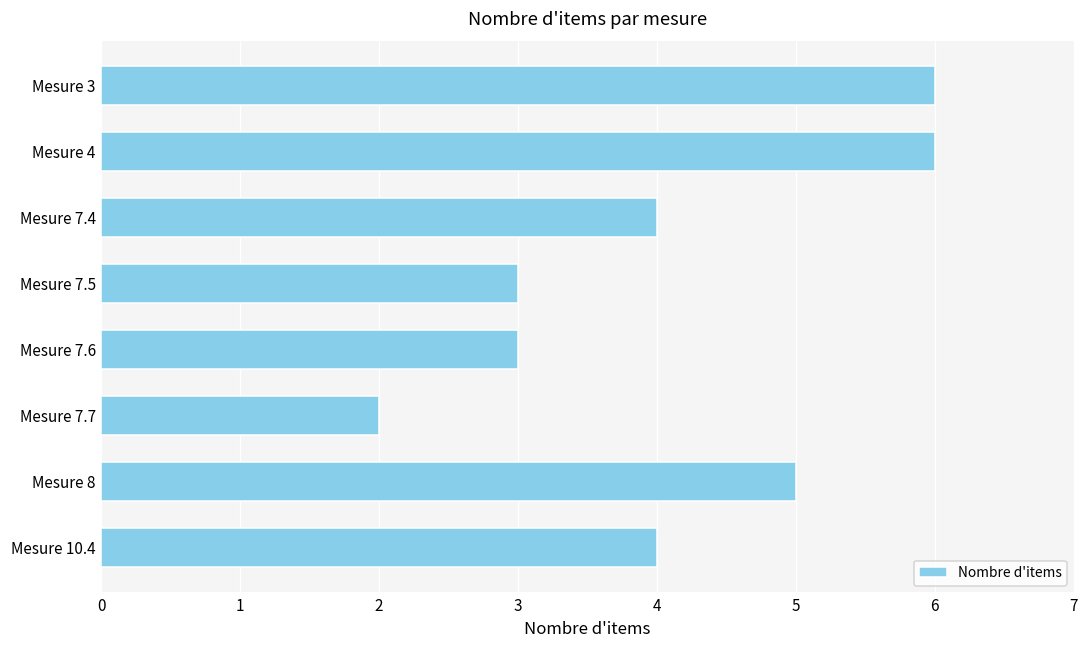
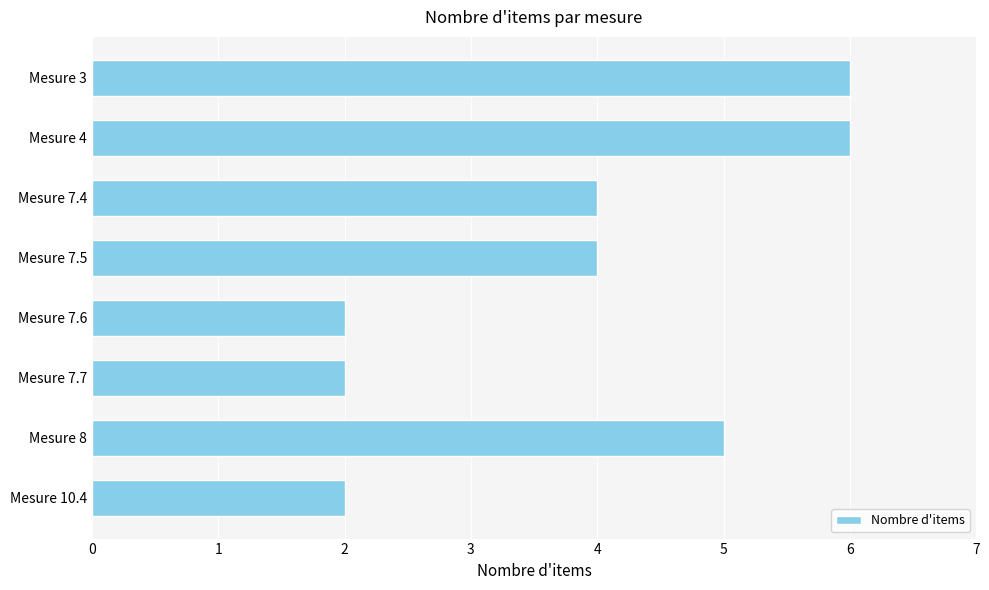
  {
    "Mesure 3": 6,
    "Mesure 4": 6,
    "Mesure 7.4": 4,
-   "Mesure 7.5": 3,
-   "Mesure 7.6": 3,
+   "Mesure 7.5": 4,
+   "Mesure 7.6": 2,
    "Mesure 7.7": 2,
    "Mesure 8": 5,
-   "Mesure 10.4": 4
+   "Mesure 10.4": 2
  }
